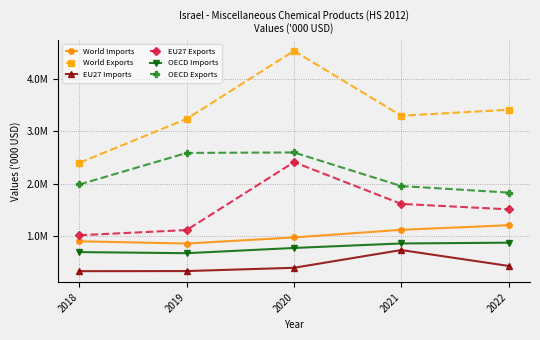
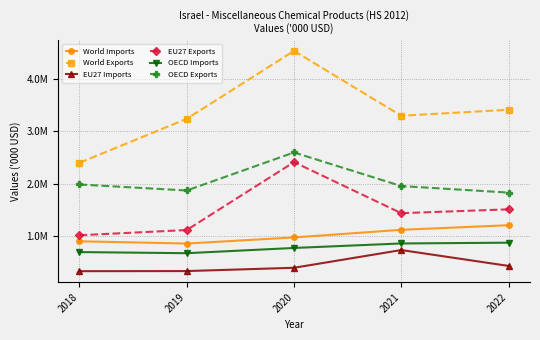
  {
    "EU27 Imports": {
      "2018": 300000,
      "2019": 300000,
      "2020": 400000,
      "2021": 700000,
      "2022": 400000
    },
    "EU27 Exports": {
      "2018": 1000000,
      "2019": 1100000,
      "2020": 2400000,
-     "2021": 1600000,
+     "2021": 1400000,
      "2022": 1500000
    },
    "OECD Imports": {
      "2018": 700000,
      "2019": 700000,
      "2020": 800000,
      "2021": 900000,
      "2022": 900000
    },
    "OECD Exports": {
      "2018": 2000000,
-     "2019": 2600000,
+     "2019": 1900000,
      "2020": 2600000,
      "2021": 2000000,
      "2022": 1800000
    }
  }
